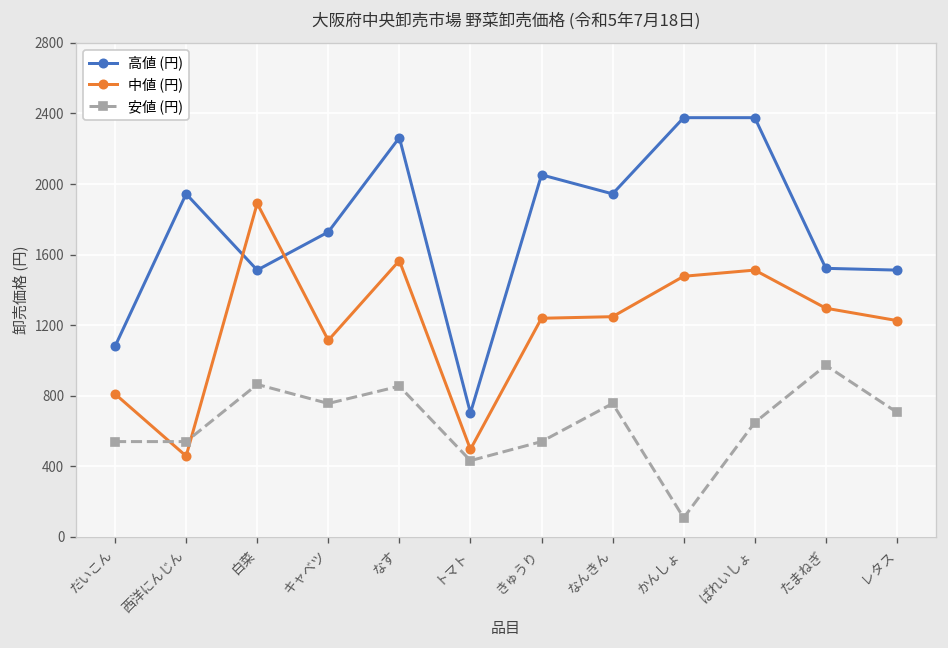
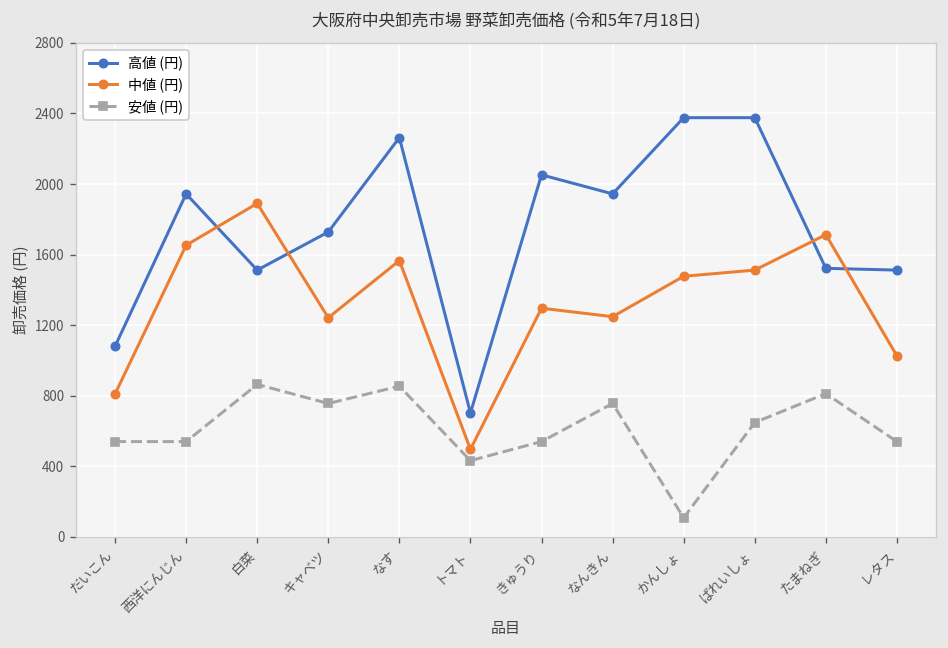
  {
    "高値 (円)": {
      "だいこん": 1080,
      "西洋にんじん": 1940,
      "白菜": 1510,
      "キャベツ": 1730,
      "なす": 2260,
      "トマト": 700,
      "きゅうり": 2050,
      "なんきん": 1940,
      "かんしょ": 2380,
      "ばれいしょ": 2380,
      "たまねぎ": 1520,
      "レタス": 1510
    },
    "中値 (円)": {
      "だいこん": 810,
-     "西洋にんじん": 460,
+     "西洋にんじん": 1650,
      "白菜": 1890,
-     "キャベツ": 1110,
+     "キャベツ": 1240,
      "なす": 1570,
      "トマト": 500,
-     "きゅうり": 1240,
+     "きゅうり": 1300,
      "なんきん": 1250,
      "かんしょ": 1480,
      "ばれいしょ": 1510,
-     "たまねぎ": 1300,
-     "レタス": 1230
+     "たまねぎ": 1710,
+     "レタス": 1030
    },
    "安値 (円)": {
      "だいこん": 540,
      "西洋にんじん": 540,
      "白菜": 860,
      "キャベツ": 760,
      "なす": 850,
      "トマト": 430,
      "きゅうり": 540,
      "なんきん": 760,
      "かんしょ": 110,
      "ばれいしょ": 650,
-     "たまねぎ": 970,
-     "レタス": 710
+     "たまねぎ": 810,
+     "レタス": 540
    }
  }
